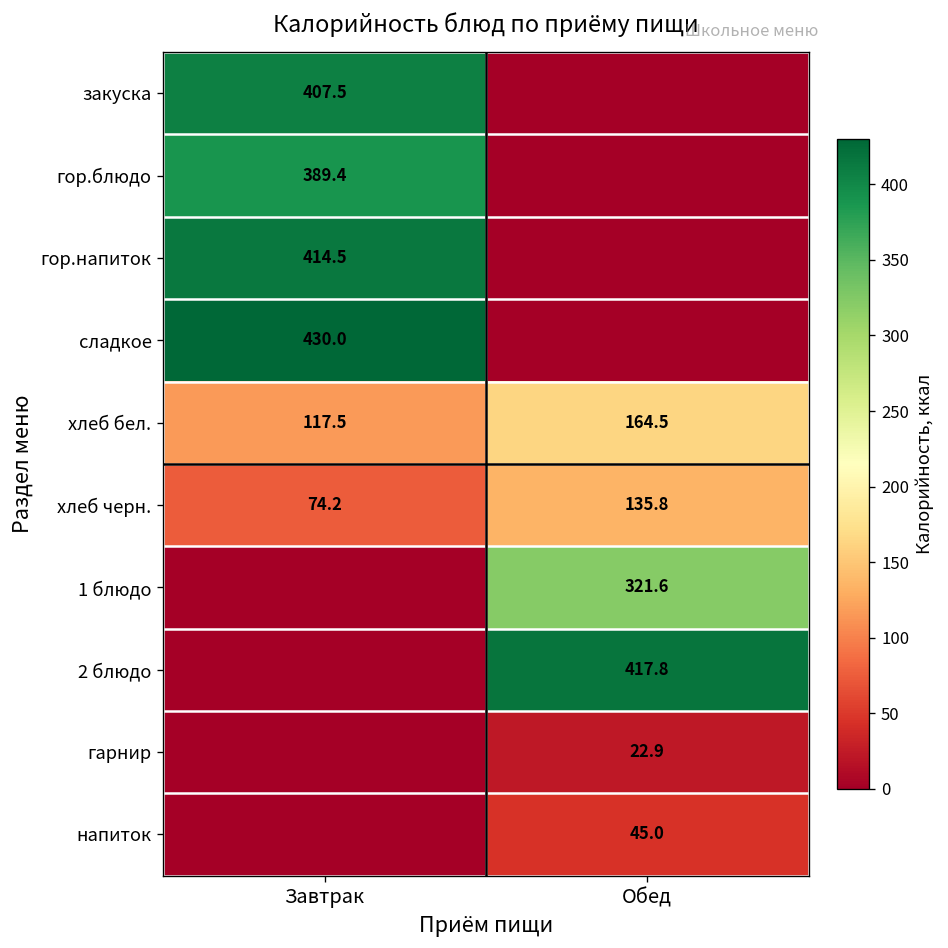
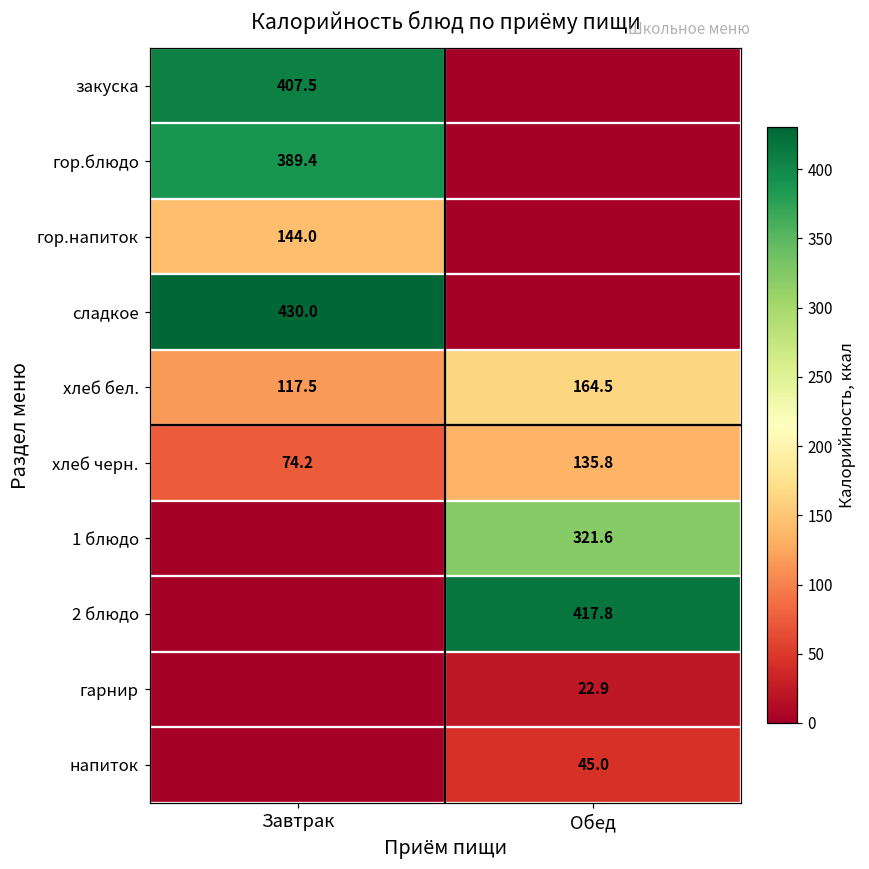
  {
    "закуска": {
      "Завтрак": 407.5
    },
    "гор.блюдо": {
      "Завтрак": 389.4
    },
    "гор.напиток": {
-     "Завтрак": 414.5
+     "Завтрак": 144.0
    },
    "сладкое": {
      "Завтрак": 430.0
    },
    "хлеб бел.": {
      "Завтрак": 117.5,
      "Обед": 164.5
    },
    "хлеб черн.": {
      "Завтрак": 74.2,
      "Обед": 135.8
    },
    "1 блюдо": {
      "Обед": 321.6
    },
    "2 блюдо": {
      "Обед": 417.8
    },
    "гарнир": {
      "Обед": 22.9
    },
    "напиток": {
      "Обед": 45.0
    }
  }
